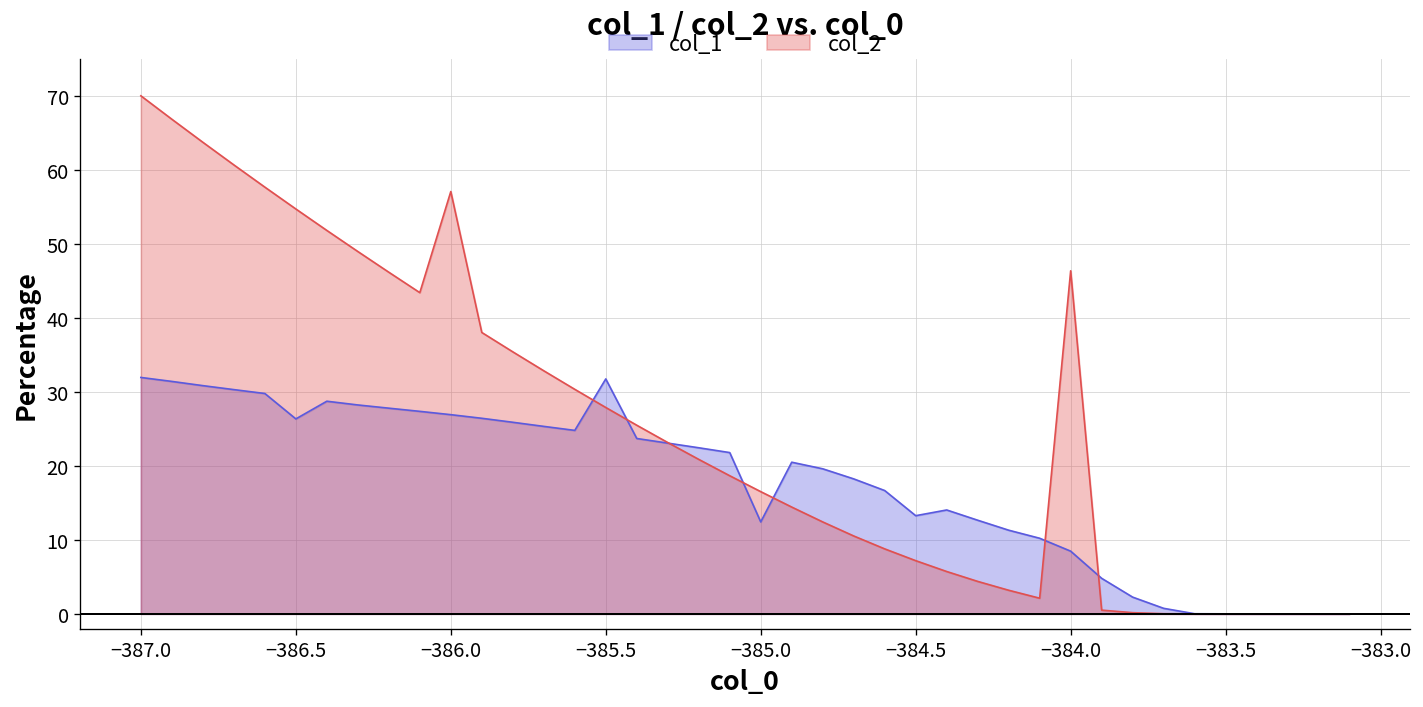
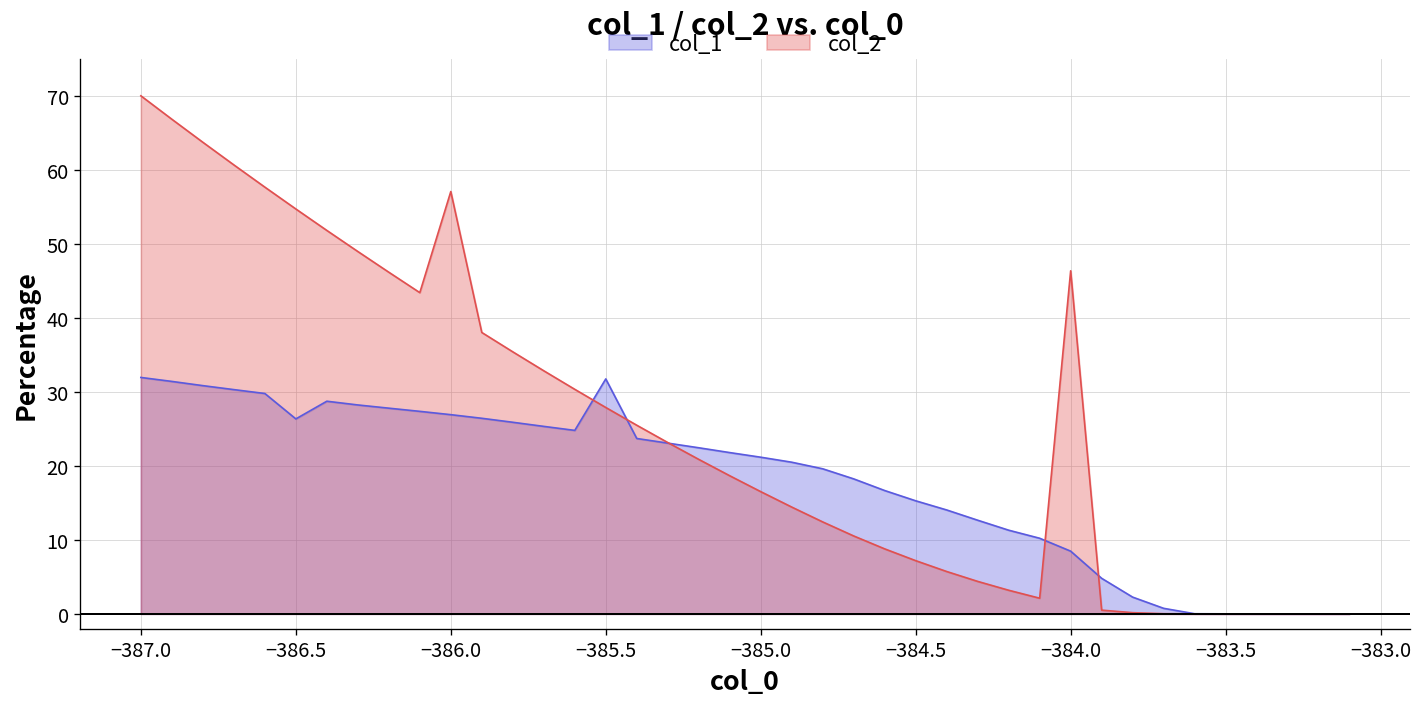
  {
    "col_1": {
      "−387.0": 32,
      "−386.5": 26,
      "−386.0": 27,
      "−385.5": 32,
-     "−385.0": 12,
-     "−384.5": 13,
+     "−385.0": 21,
+     "−384.5": 15,
      "−384.0": 8
    },
    "col_2": {
      "−387.0": 70,
      "−386.5": 55,
      "−386.0": 57,
      "−385.5": 28,
      "−385.0": 17,
      "−384.5": 7,
      "−384.0": 46
    }
  }
